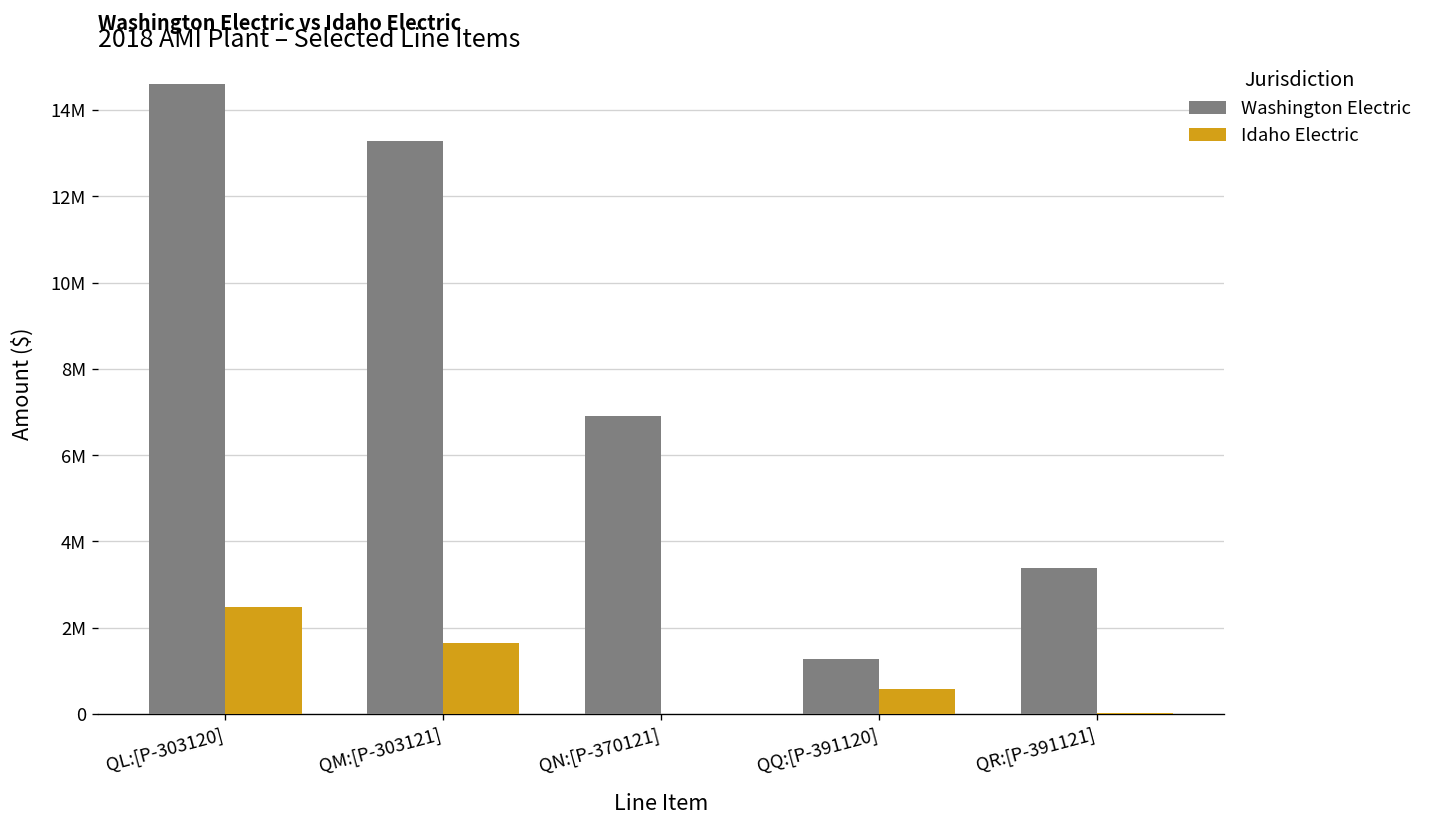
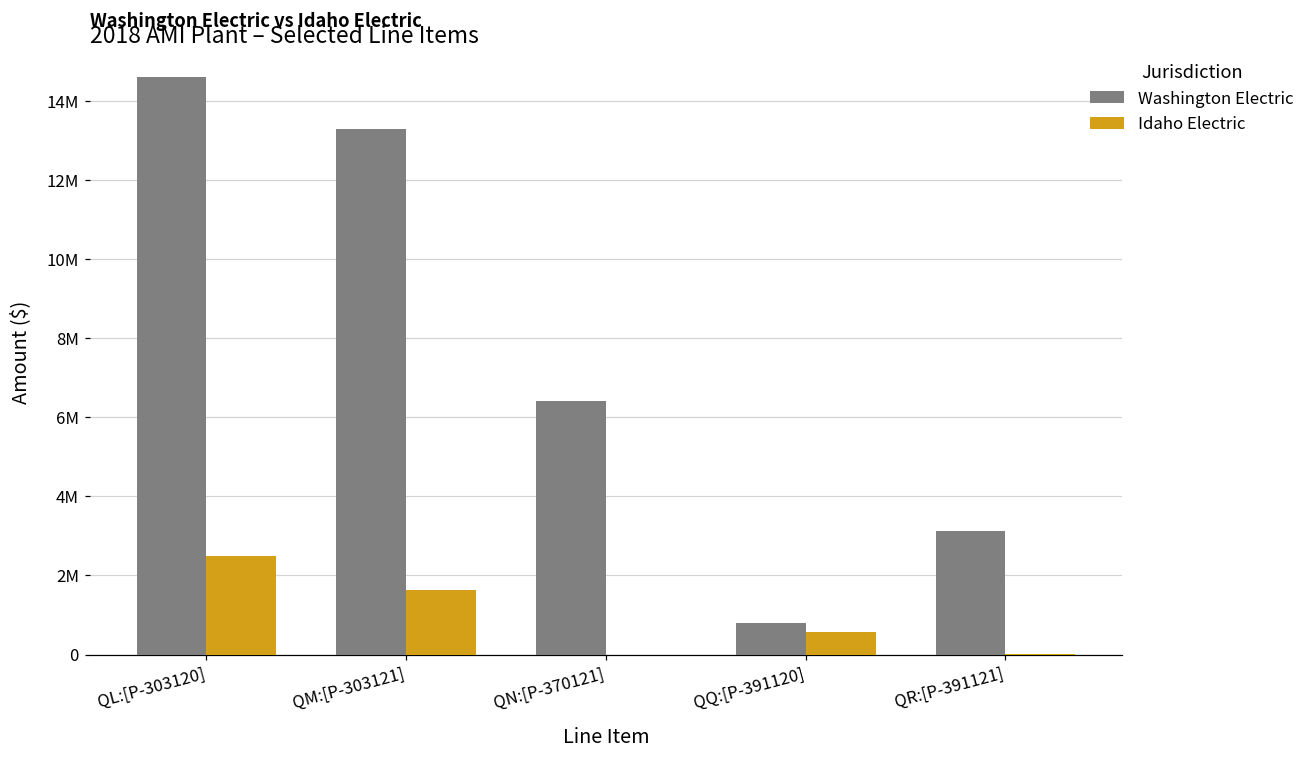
  {
    "Washington Electric": {
      "QL:[P-303120]": 14600000,
      "QM:[P-303121]": 13300000,
-     "QN:[P-370121]": 6900000,
-     "QQ:[P-391120]": 1300000,
-     "QR:[P-391121]": 3400000
+     "QN:[P-370121]": 6400000,
+     "QQ:[P-391120]": 800000,
+     "QR:[P-391121]": 3100000
    },
    "Idaho Electric": {
      "QL:[P-303120]": 2500000,
      "QM:[P-303121]": 1600000,
      "QN:[P-370121]": 0,
      "QQ:[P-391120]": 600000
    }
  }
